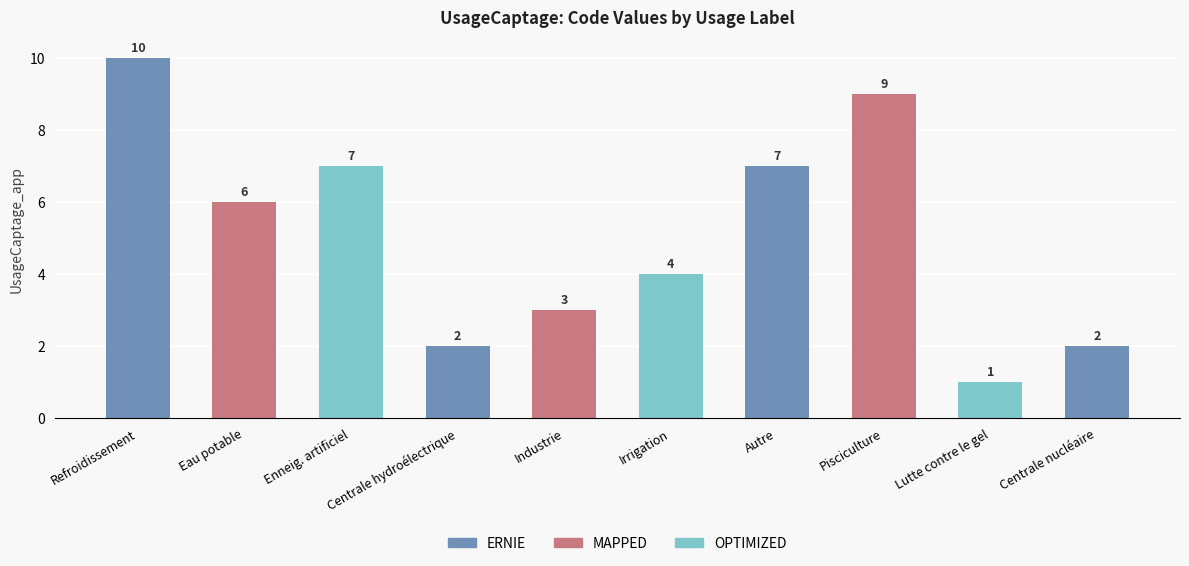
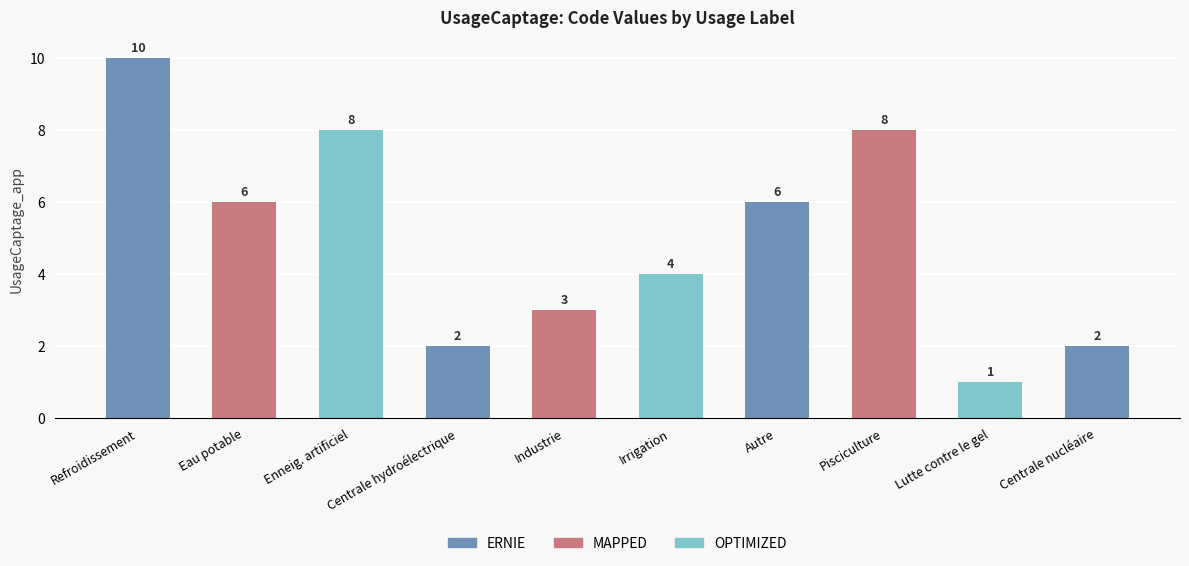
  {
    "Refroidissement": 10,
    "Eau potable": 6,
-   "Enneig. artificiel": 7,
+   "Enneig. artificiel": 8,
    "Centrale hydroélectrique": 2,
    "Industrie": 3,
    "Irrigation": 4,
-   "Autre": 7,
-   "Pisciculture": 9,
+   "Autre": 6,
+   "Pisciculture": 8,
    "Lutte contre le gel": 1,
    "Centrale nucléaire": 2
  }
